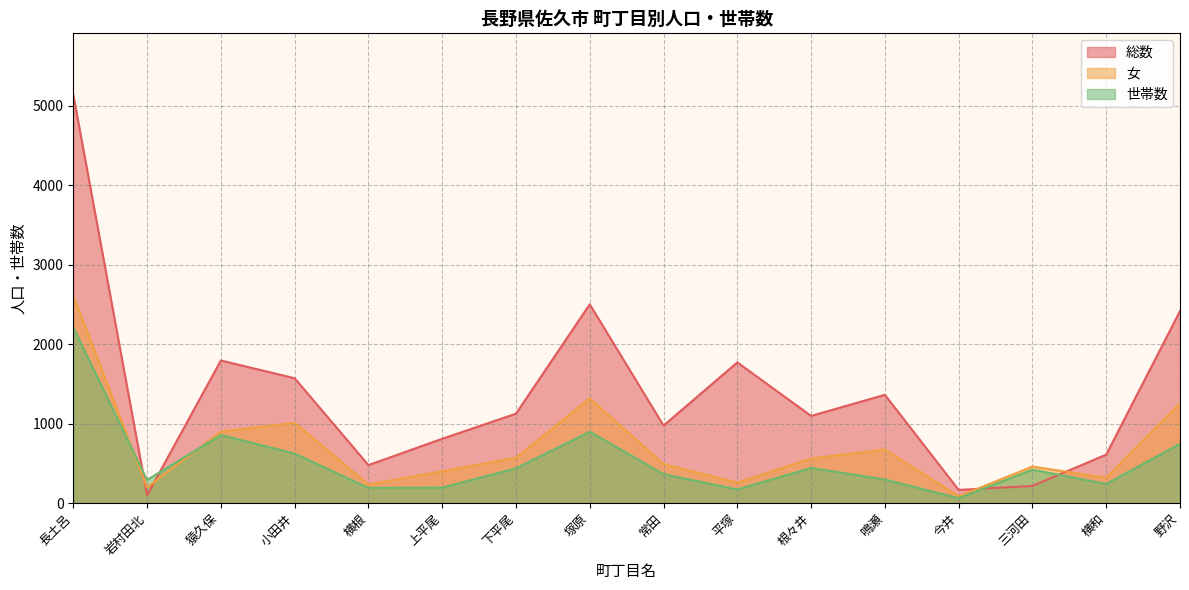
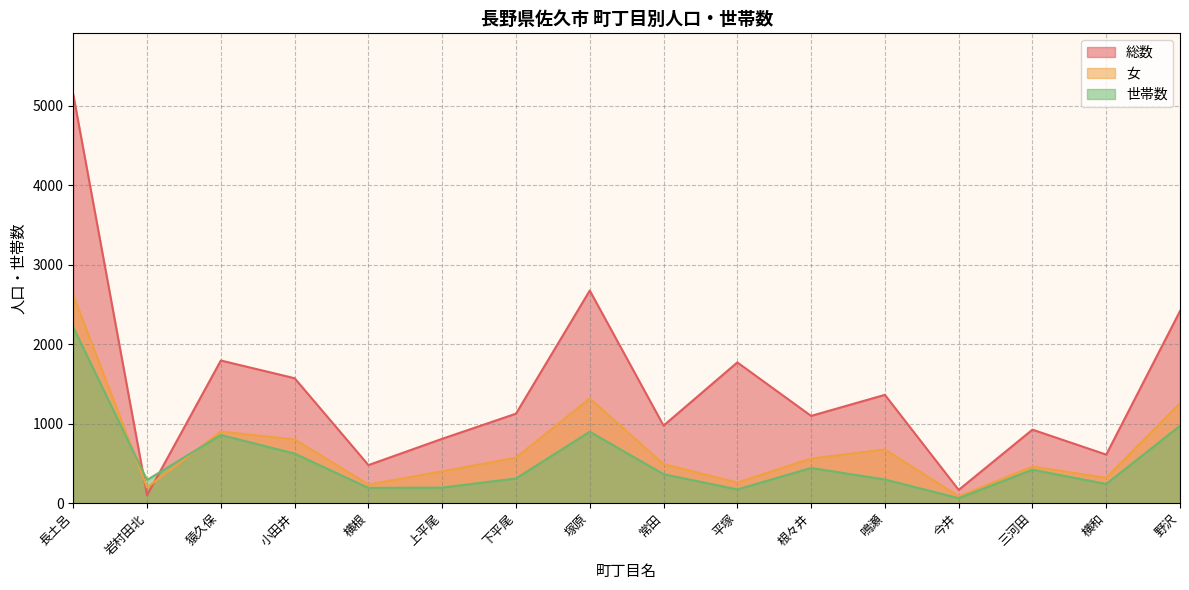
  {
    "総数": {
      "長土呂": 5100,
      "岩村田北": 100,
      "猿久保": 1800,
      "小田井": 1600,
      "横根": 500,
      "上平尾": 800,
      "下平尾": 1100,
-     "塚原": 2500,
+     "塚原": 2700,
      "常田": 1000,
      "平塚": 1800,
      "根々井": 1100,
      "鳴瀬": 1400,
      "今井": 200,
-     "三河田": 200,
+     "三河田": 900,
      "横和": 600,
      "野沢": 2400
    },
    "女": {
      "長土呂": 2600,
      "岩村田北": 200,
      "猿久保": 900,
-     "小田井": 1000,
+     "小田井": 800,
      "横根": 200,
      "上平尾": 400,
      "下平尾": 600,
      "塚原": 1300,
      "常田": 500,
      "平塚": 300,
      "根々井": 600,
      "鳴瀬": 700,
      "三河田": 500,
      "横和": 300,
      "野沢": 1300
    },
    "世帯数": {
      "長土呂": 2200,
      "岩村田北": 300,
      "猿久保": 900,
      "小田井": 600,
      "横根": 200,
      "上平尾": 200,
-     "下平尾": 400,
+     "下平尾": 300,
      "塚原": 900,
      "常田": 400,
      "平塚": 200,
      "根々井": 400,
      "鳴瀬": 300,
      "三河田": 400,
      "横和": 200,
-     "野沢": 700
+     "野沢": 1000
    }
  }
